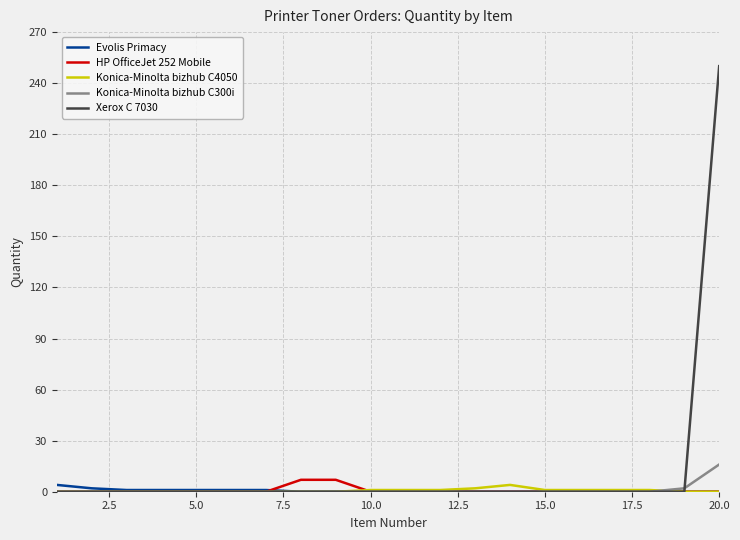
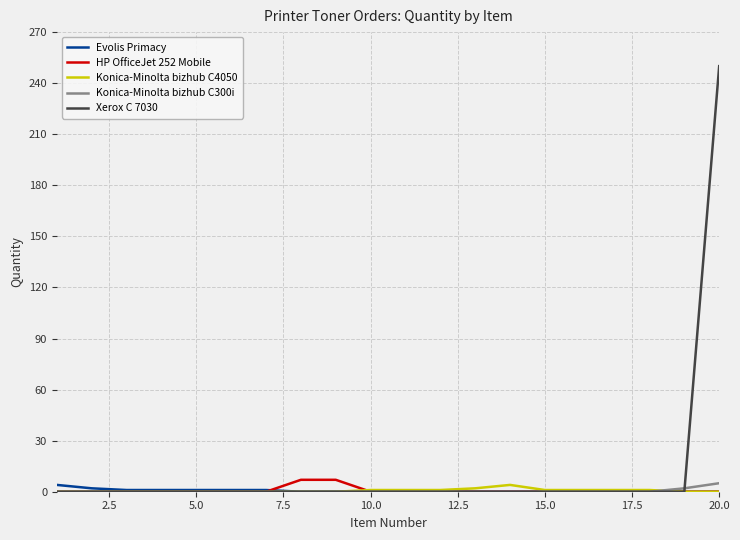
  {
    "Konica-Minolta bizhub C300i": {
-     "20.0": 16
+     "20.0": 5
    },
    "Xerox C 7030": {
      "20.0": 250
    }
  }
